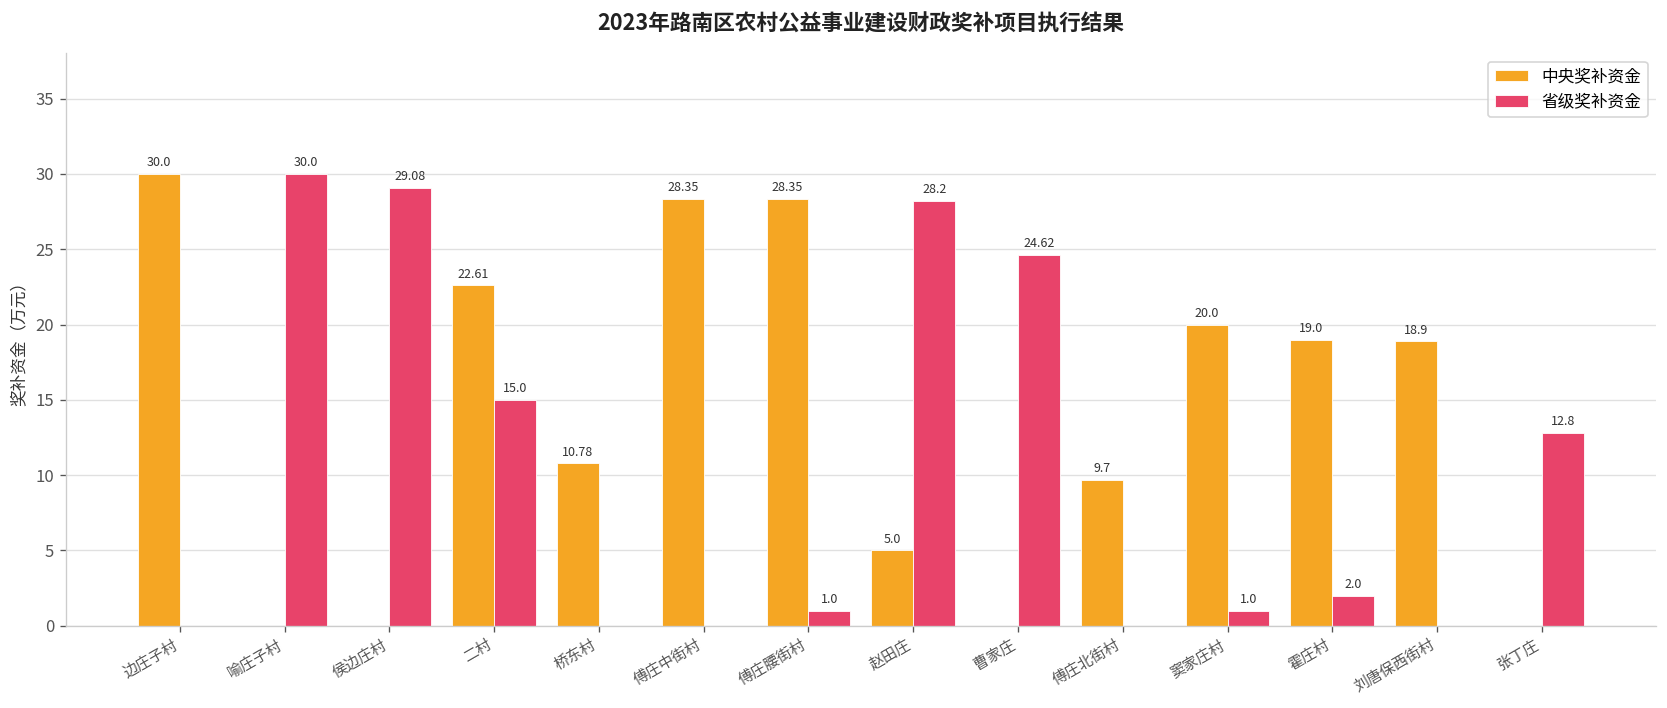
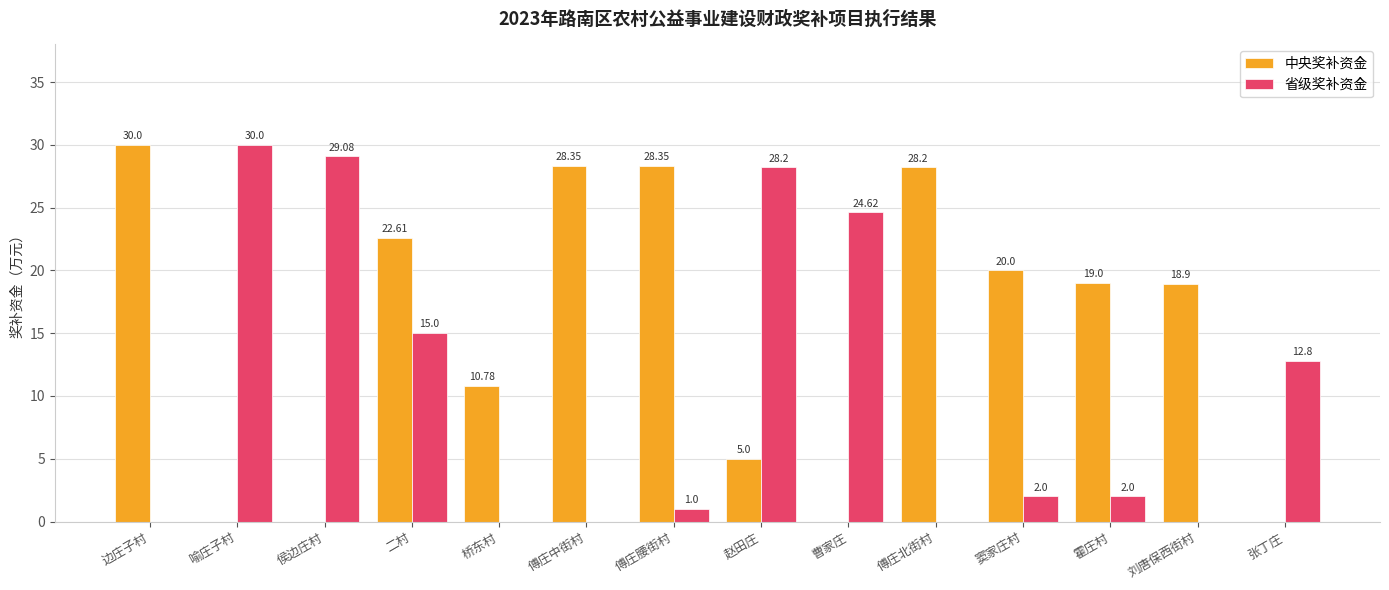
  {
    "中央奖补资金": {
      "边庄子村": 30.0,
      "二村": 22.61,
      "桥东村": 10.78,
      "傅庄中街村": 28.35,
      "傅庄腰街村": 28.35,
      "赵田庄": 5.0,
-     "傅庄北街村": 9.7,
+     "傅庄北街村": 28.2,
      "窦家庄村": 20.0,
      "霍庄村": 19.0,
      "刘唐保西街村": 18.9
    },
    "省级奖补资金": {
      "喻庄子村": 30.0,
      "侯边庄村": 29.08,
      "二村": 15.0,
      "傅庄腰街村": 1.0,
      "赵田庄": 28.2,
      "曹家庄": 24.62,
-     "窦家庄村": 1.0,
+     "窦家庄村": 2.0,
      "霍庄村": 2.0,
      "张丁庄": 12.8
    }
  }
